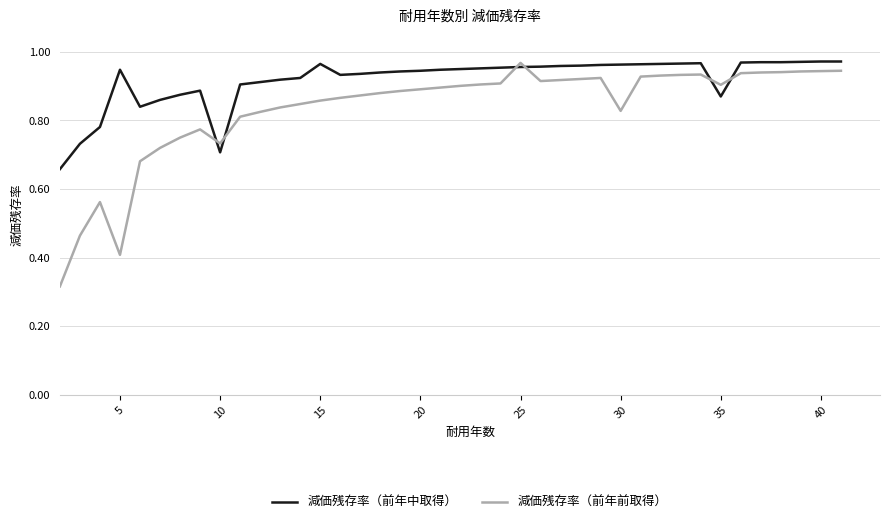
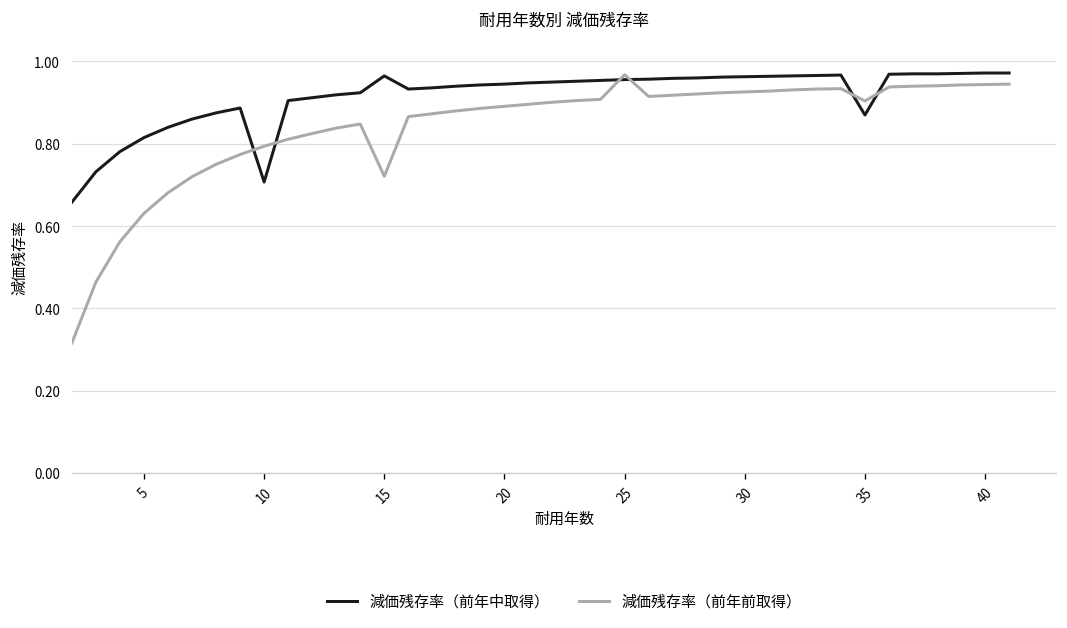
  {
    "減価残存率（前年中取得）": {
-     "5": 0.95,
+     "5": 0.82,
      "10": 0.71,
      "15": 0.97,
      "20": 0.95,
      "25": 0.96,
      "30": 0.96,
      "35": 0.87,
      "40": 0.97
    },
    "減価残存率（前年前取得）": {
-     "5": 0.41,
-     "10": 0.73,
-     "15": 0.86,
+     "5": 0.63,
+     "10": 0.79,
+     "15": 0.72,
      "20": 0.89,
      "25": 0.97,
-     "30": 0.83,
+     "30": 0.93,
      "35": 0.90,
      "40": 0.94
    }
  }
